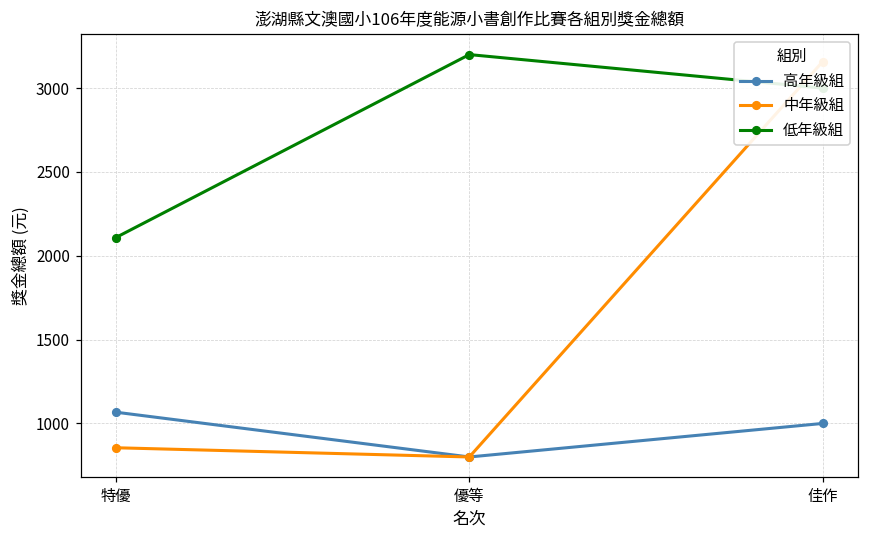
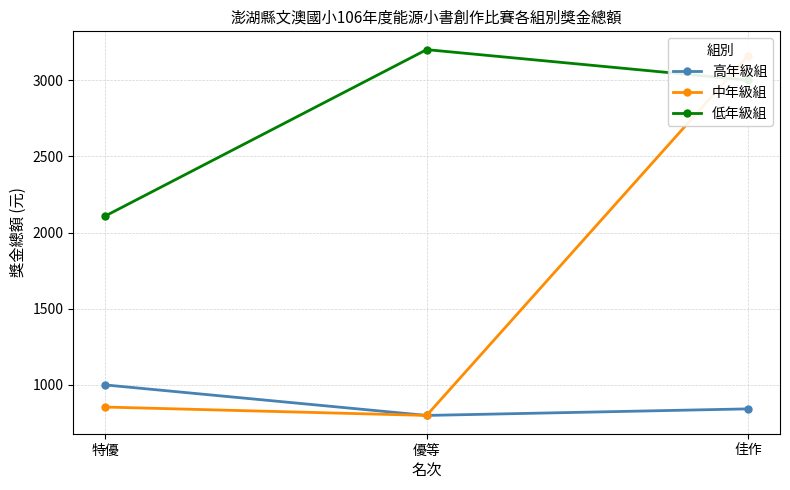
  {
    "高年級組": {
-     "特優": 1070,
-     "佳作": 1000
+     "特優": 1000,
+     "佳作": 840
    },
    "中年級組": {
      "特優": 860
    },
    "低年級組": {
      "特優": 2110,
      "優等": 3200
    }
  }
